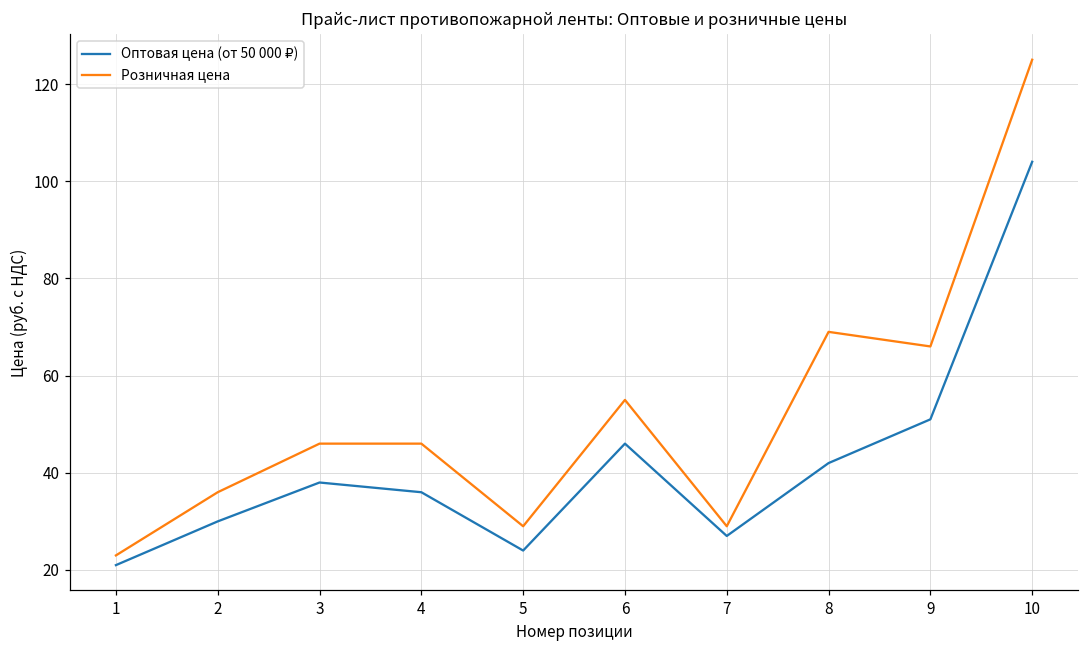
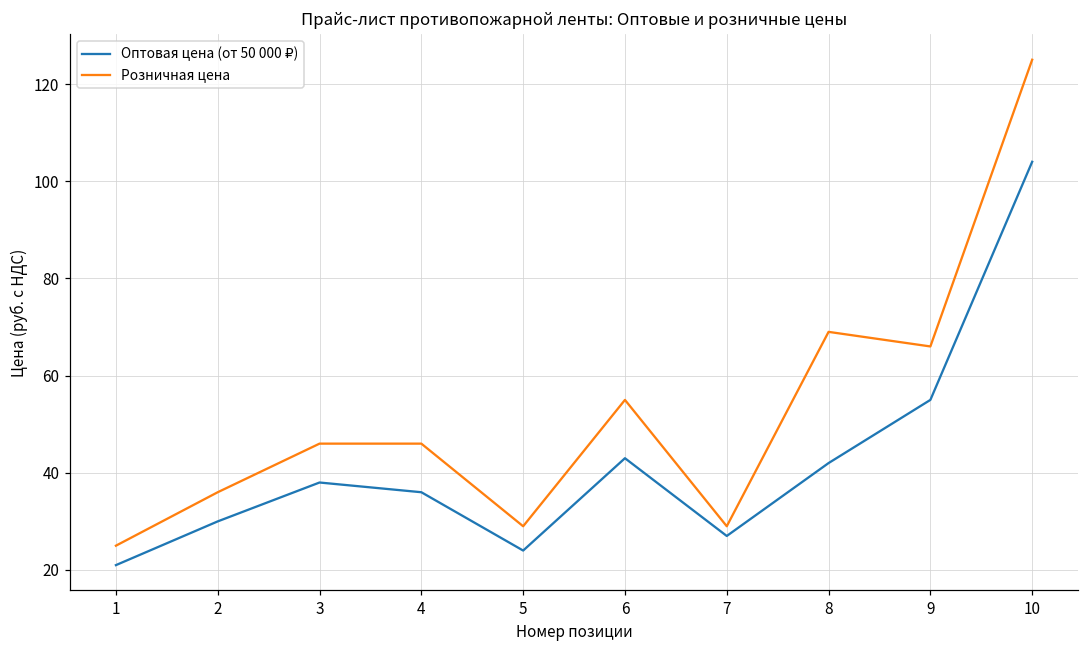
  {
    "Оптовая цена (от 50 000 ₽)": {
      "1": 21,
      "2": 30,
      "3": 38,
      "4": 36,
      "5": 24,
-     "6": 46,
+     "6": 43,
      "7": 27,
      "8": 42,
-     "9": 51,
+     "9": 55,
      "10": 104
    },
    "Розничная цена": {
-     "1": 23,
+     "1": 25,
      "2": 36,
      "3": 46,
      "4": 46,
      "5": 29,
      "6": 55,
      "7": 29,
      "8": 69,
      "9": 66,
      "10": 125
    }
  }
